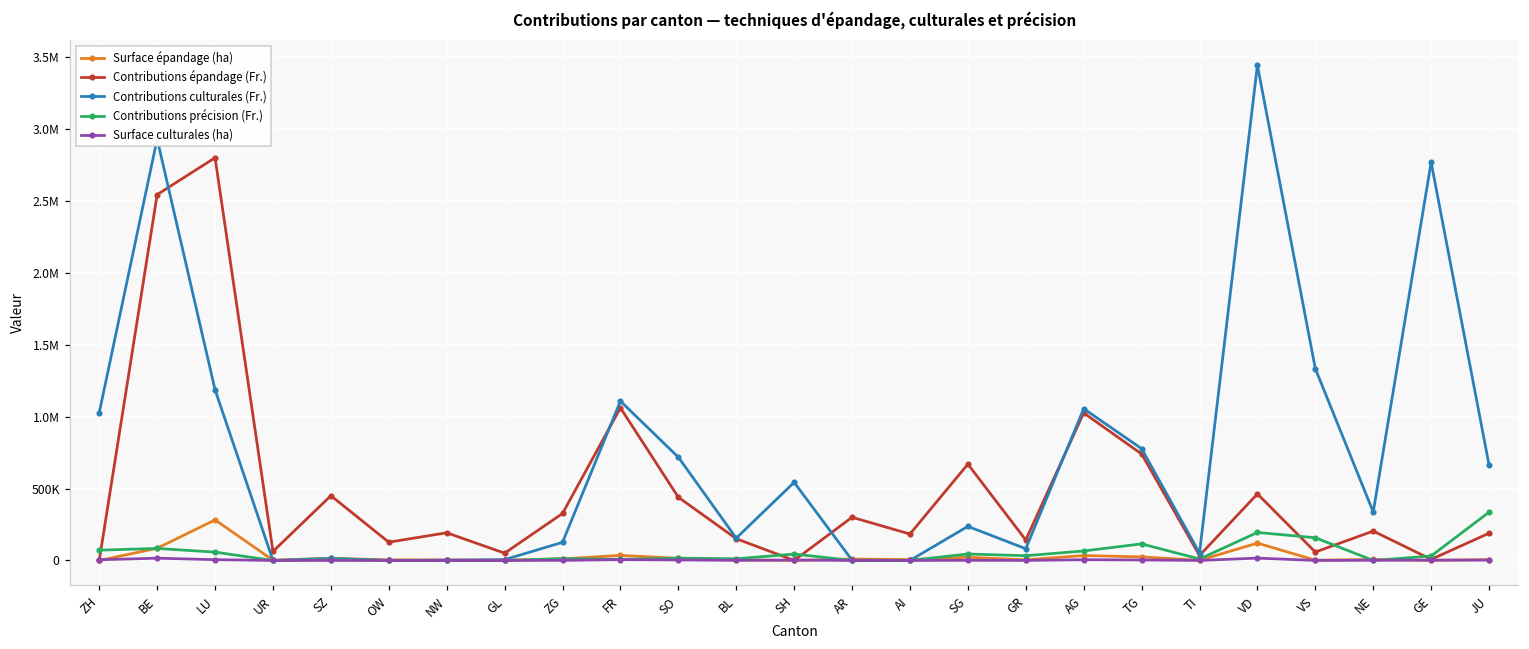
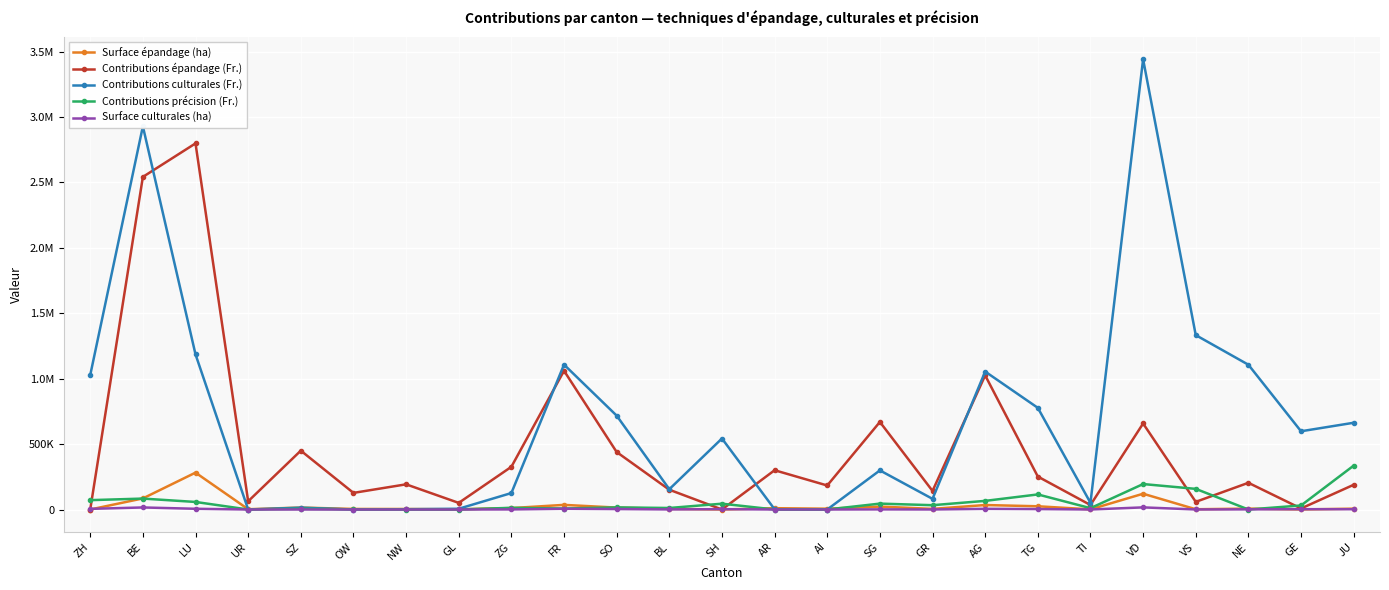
  {
    "Surface épandage (ha)": {
      "LU": 280000,
      "FR": 40000,
      "SG": 20000,
      "AG": 30000,
      "TG": 20000,
      "VD": 120000
    },
    "Contributions épandage (Fr.)": {
      "BE": 2540000,
      "LU": 2800000,
      "UR": 60000,
      "SZ": 450000,
      "OW": 130000,
      "NW": 190000,
      "GL": 50000,
      "ZG": 330000,
      "FR": 1060000,
      "SO": 440000,
      "AR": 300000,
      "AI": 180000,
      "SG": 670000,
      "GR": 140000,
      "AG": 1030000,
-     "TG": 740000,
-     "VD": 460000,
+     "TG": 250000,
+     "VD": 660000,
      "VS": 60000,
      "NE": 200000,
      "JU": 190000
    },
    "Contributions culturales (Fr.)": {
      "ZH": 1030000,
      "LU": 1190000,
      "ZG": 130000,
      "FR": 1110000,
      "SO": 720000,
      "SH": 540000,
-     "SG": 240000,
+     "SG": 300000,
      "GR": 80000,
      "AG": 1050000,
      "TG": 780000,
      "VD": 3440000,
      "VS": 1330000,
-     "NE": 340000,
-     "GE": 2770000,
+     "NE": 1110000,
+     "GE": 600000,
      "JU": 660000
    },
    "Contributions précision (Fr.)": {
      "ZH": 70000,
      "LU": 60000,
      "SH": 40000,
      "SG": 50000,
      "GR": 30000,
      "AG": 70000,
      "TG": 120000,
      "VD": 190000,
      "VS": 160000,
      "GE": 30000,
      "JU": 340000
    },
    "Surface culturales (ha)": {
      "BE": 20000,
      "LU": 10000,
      "SG": 0,
      "AG": 10000,
      "TG": 0,
      "VD": 20000
    }
  }
